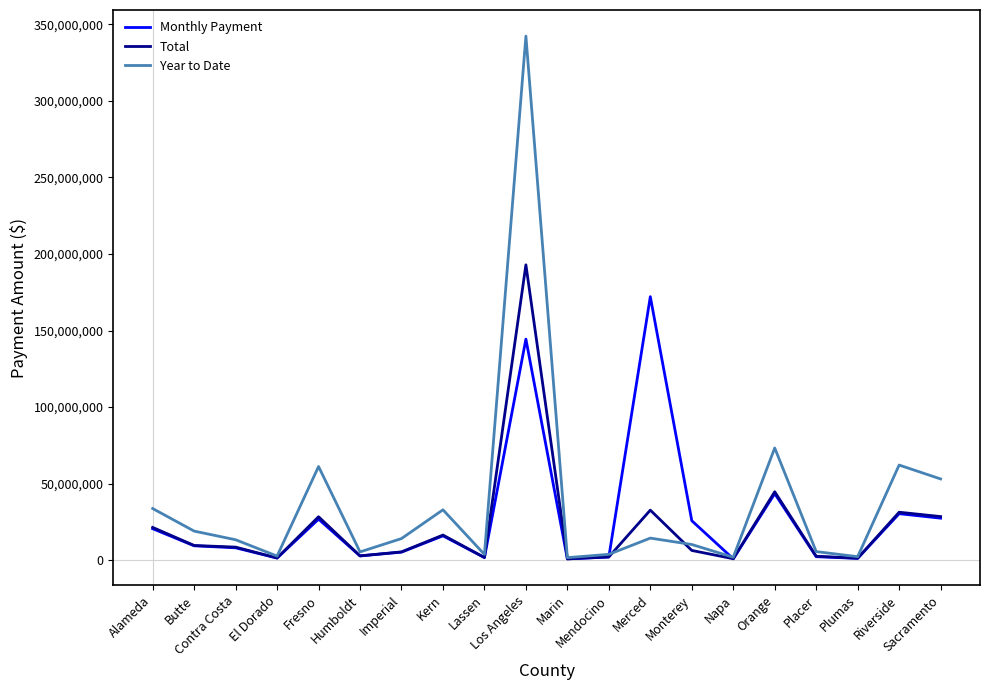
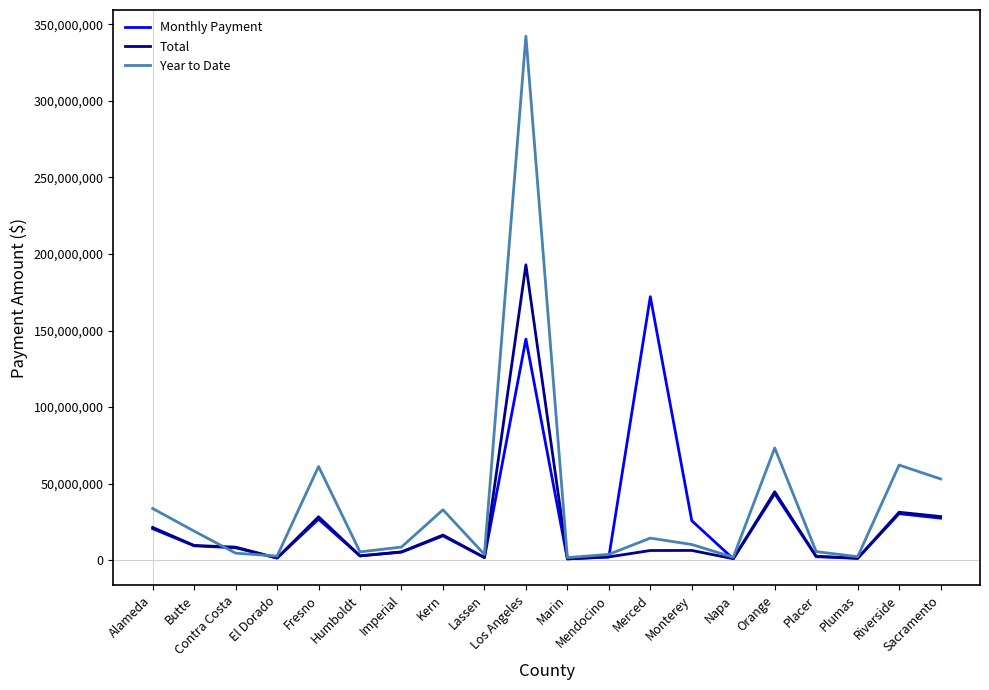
  {
    "Monthly Payment": {
      "Los Angeles": "144,000,000",
      "Merced": "172,000,000",
      "Monterey": "26,000,000"
    },
    "Total": {
      "Los Angeles": "193,000,000",
-     "Merced": "33,000,000",
+     "Merced": "6,000,000",
      "Monterey": "6,000,000"
    },
    "Year to Date": {
      "Alameda": "34,000,000",
      "Butte": "19,000,000",
-     "Contra Costa": "13,000,000",
+     "Contra Costa": "5,000,000",
      "Fresno": "61,000,000",
      "Humboldt": "5,000,000",
-     "Imperial": "14,000,000",
+     "Imperial": "9,000,000",
      "Kern": "33,000,000",
      "Lassen": "4,000,000",
      "Los Angeles": "342,000,000",
      "Mendocino": "4,000,000",
      "Merced": "14,000,000",
      "Monterey": "10,000,000",
      "Orange": "73,000,000",
      "Placer": "6,000,000",
      "Riverside": "62,000,000",
      "Sacramento": "53,000,000"
    }
  }
